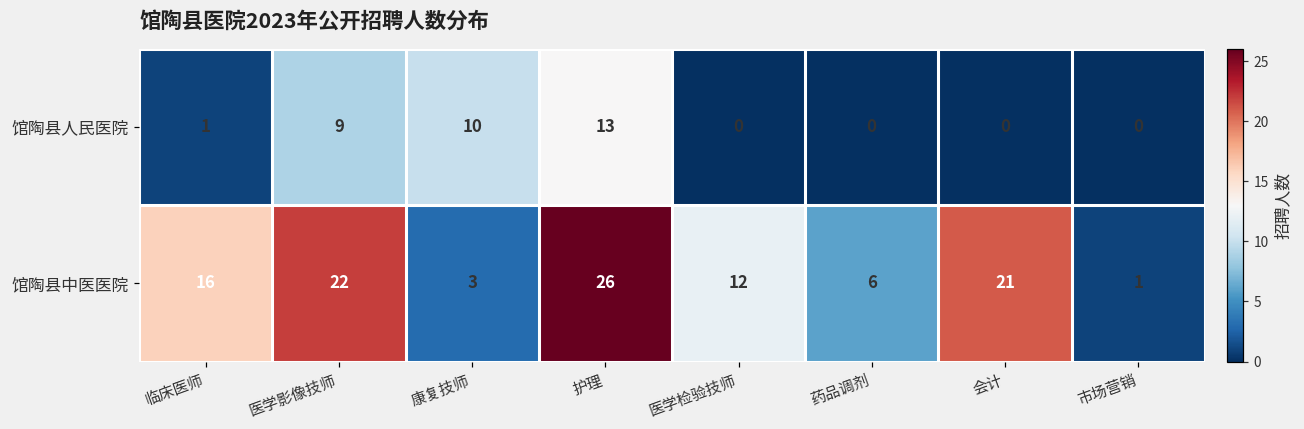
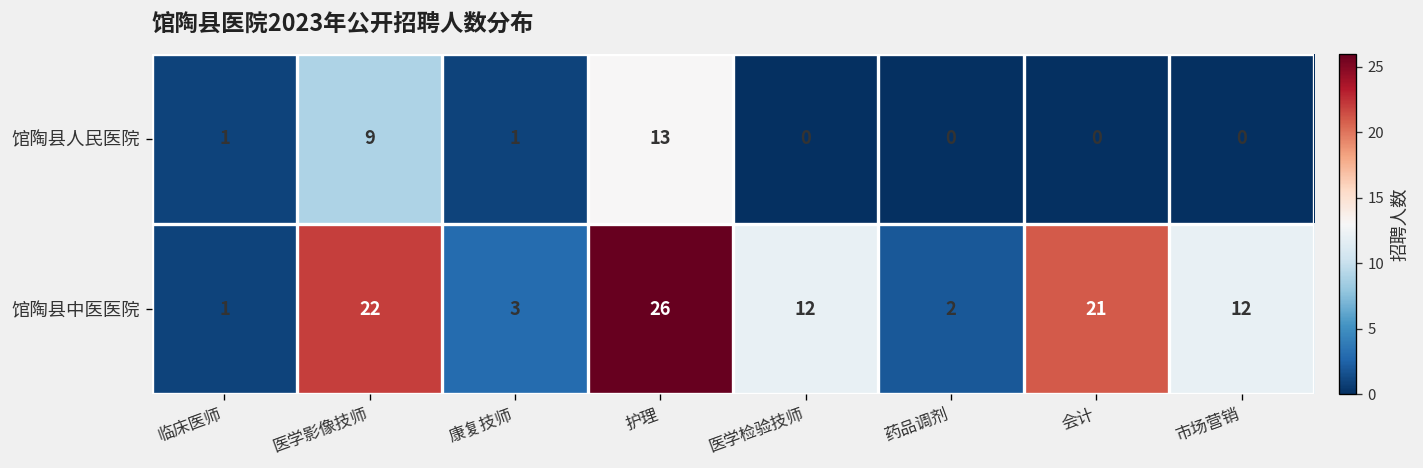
  {
    "馆陶县人民医院": {
      "临床医师": 1,
      "医学影像技师": 9,
-     "康复技师": 10,
+     "康复技师": 1,
      "护理": 13
    },
    "馆陶县中医医院": {
-     "临床医师": 16,
+     "临床医师": 1,
      "医学影像技师": 22,
      "康复技师": 3,
      "护理": 26,
      "医学检验技师": 12,
-     "药品调剂": 6,
+     "药品调剂": 2,
      "会计": 21,
-     "市场营销": 1
+     "市场营销": 12
    }
  }
